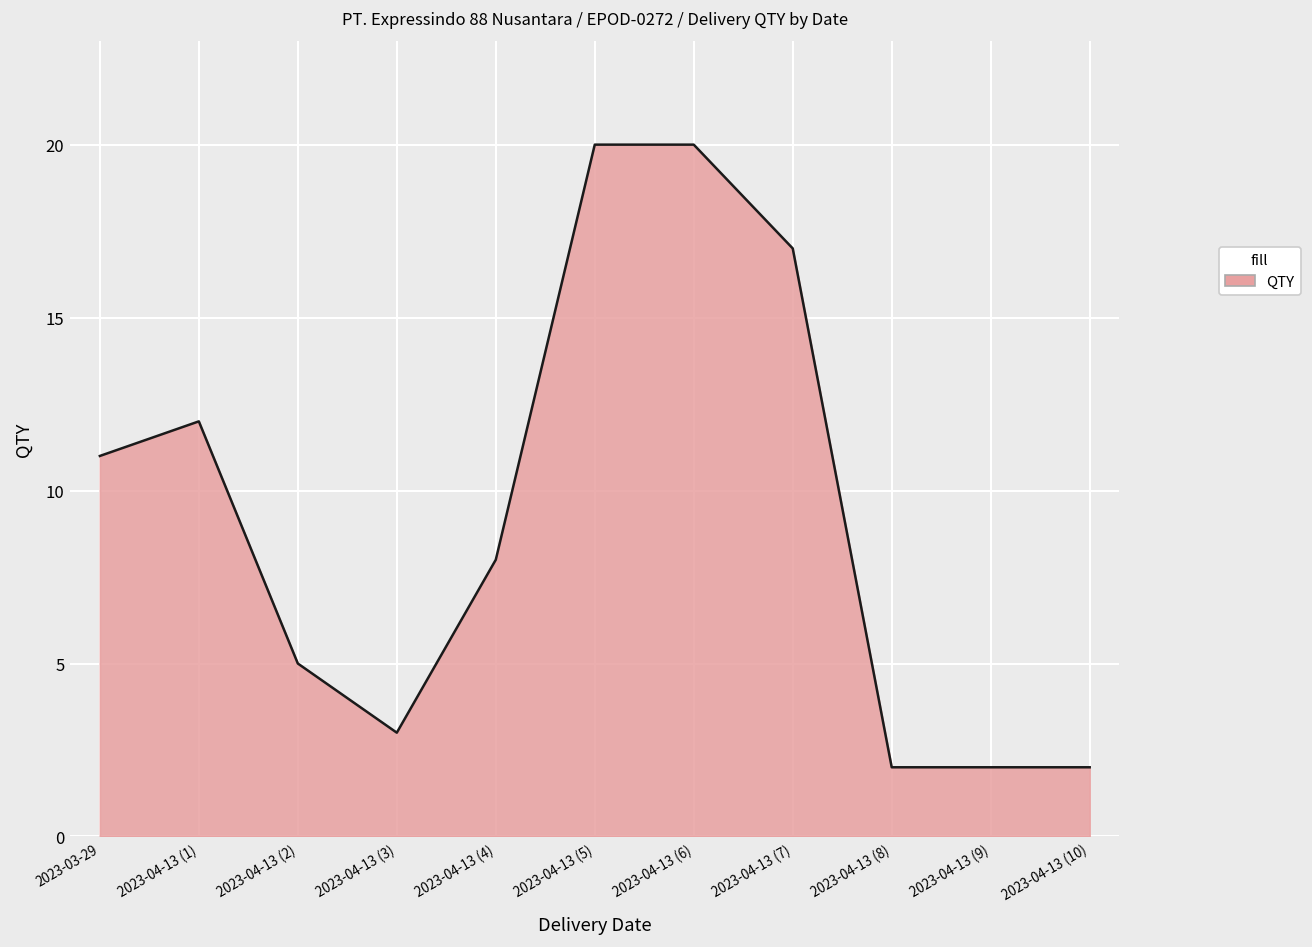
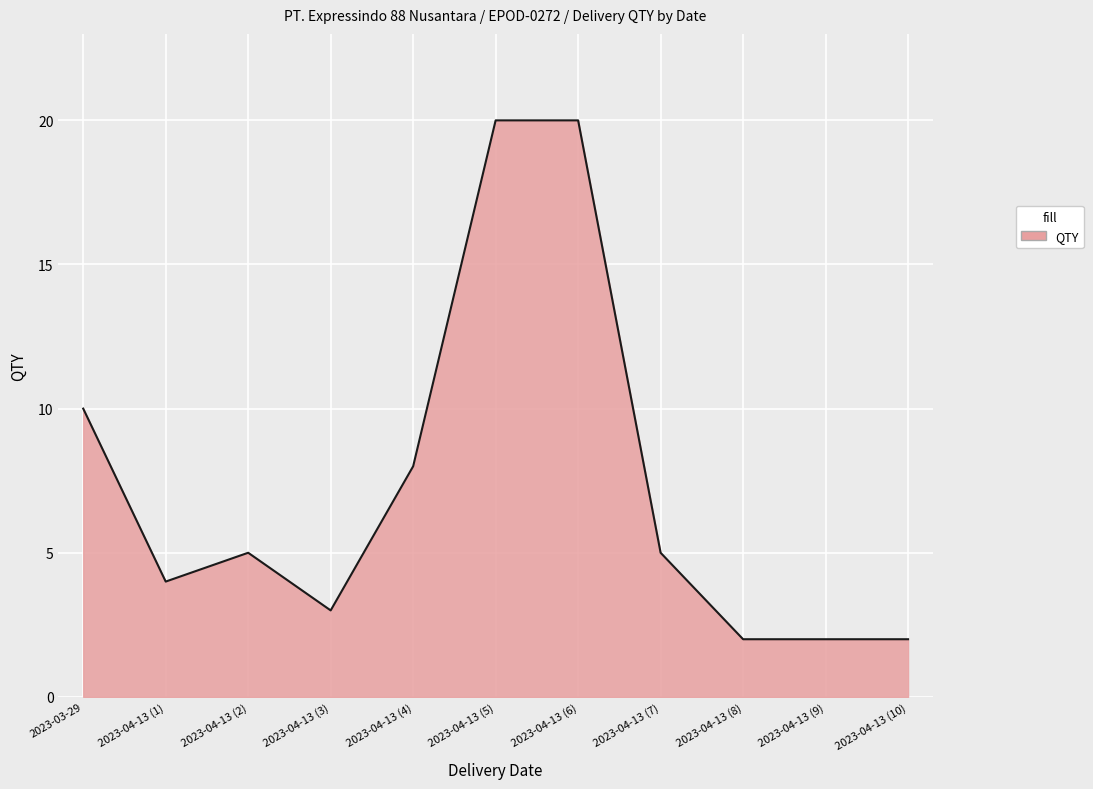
  {
-   "2023-03-29": 11,
-   "2023-04-13 (1)": 12,
+   "2023-03-29": 10,
+   "2023-04-13 (1)": 4,
    "2023-04-13 (2)": 5,
    "2023-04-13 (3)": 3,
    "2023-04-13 (4)": 8,
    "2023-04-13 (5)": 20,
    "2023-04-13 (6)": 20,
-   "2023-04-13 (7)": 17,
+   "2023-04-13 (7)": 5,
    "2023-04-13 (8)": 2,
    "2023-04-13 (9)": 2,
    "2023-04-13 (10)": 2
  }
